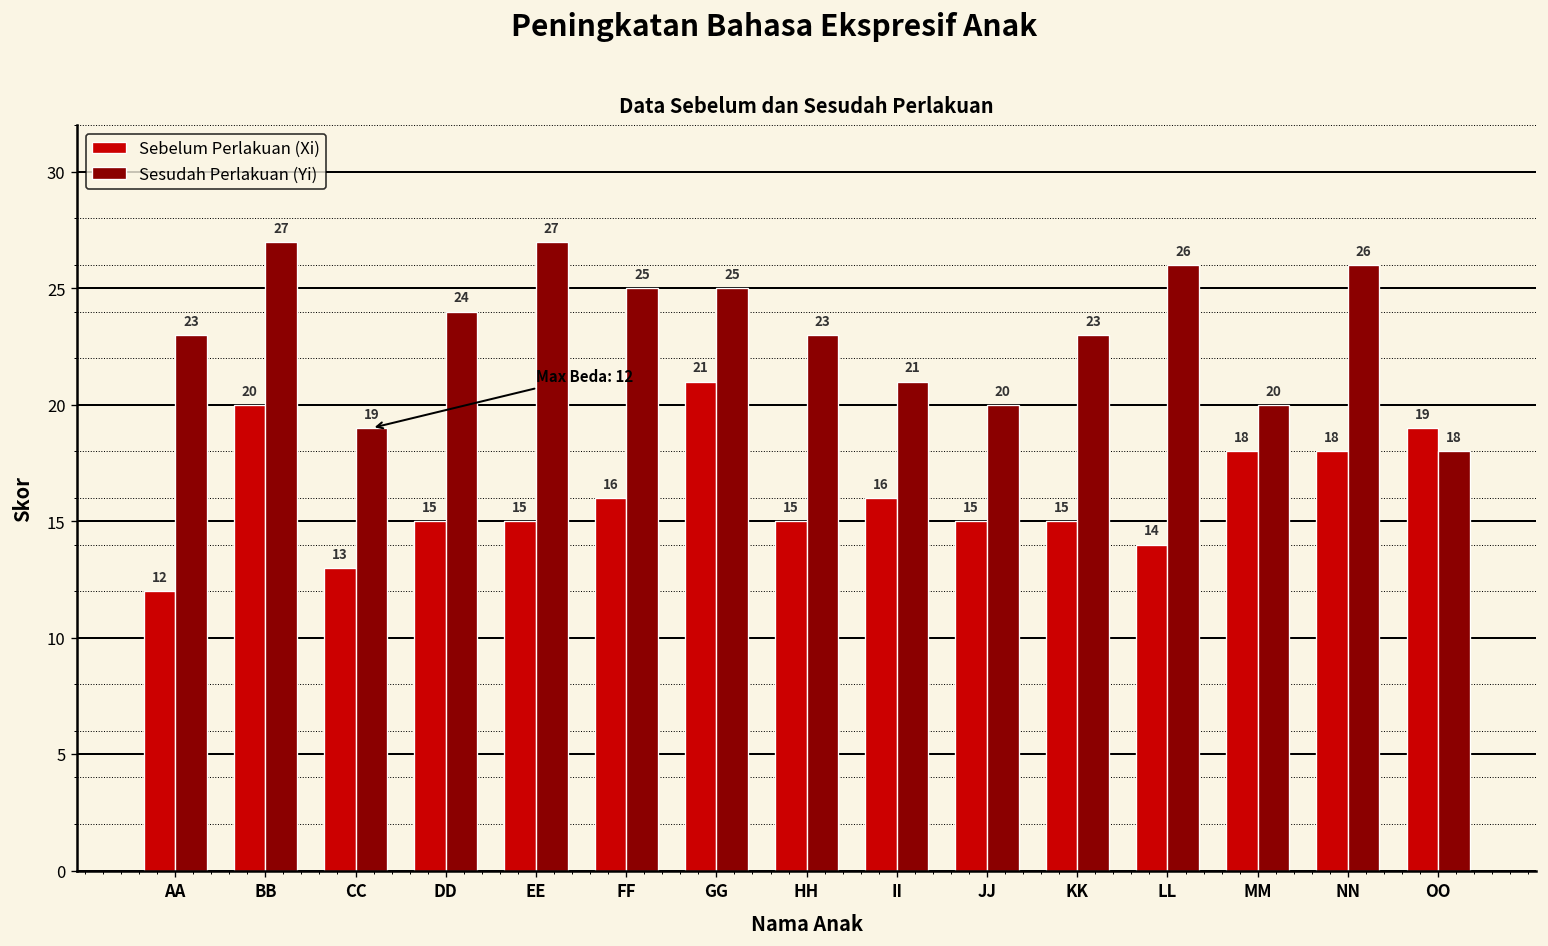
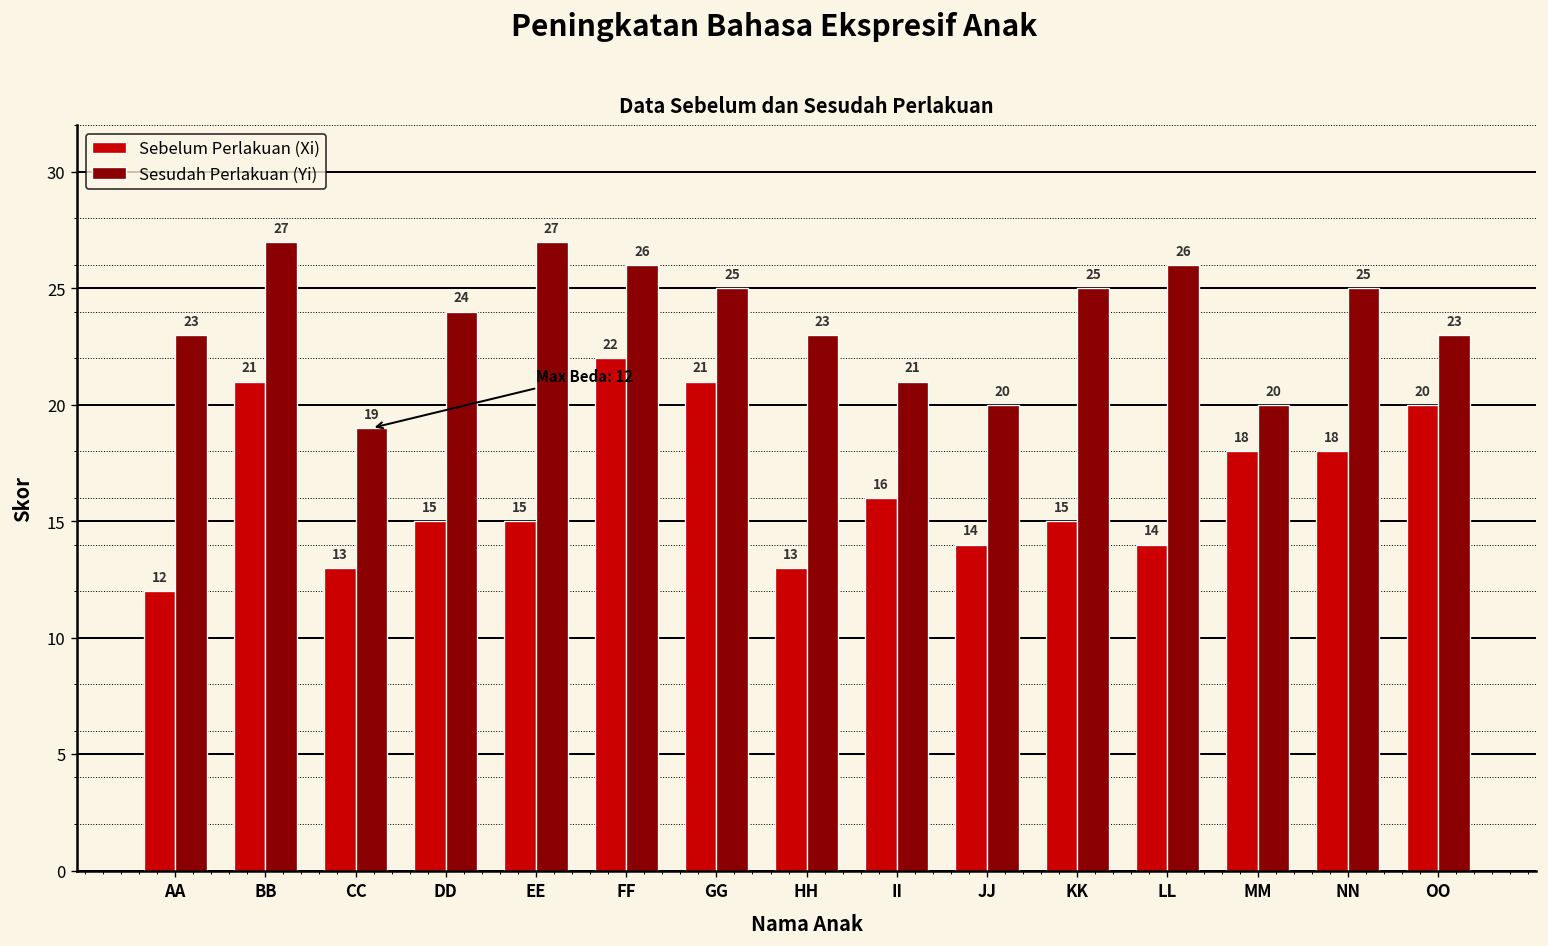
  {
    "Sebelum Perlakuan (Xi)": {
      "AA": 12,
-     "BB": 20,
+     "BB": 21,
      "CC": 13,
      "DD": 15,
      "EE": 15,
-     "FF": 16,
+     "FF": 22,
      "GG": 21,
-     "HH": 15,
+     "HH": 13,
      "II": 16,
-     "JJ": 15,
+     "JJ": 14,
      "KK": 15,
      "LL": 14,
      "MM": 18,
      "NN": 18,
-     "OO": 19
+     "OO": 20
    },
    "Sesudah Perlakuan (Yi)": {
      "AA": 23,
      "BB": 27,
      "DD": 24,
      "EE": 27,
-     "FF": 25,
+     "FF": 26,
      "GG": 25,
      "HH": 23,
      "II": 21,
      "JJ": 20,
-     "KK": 23,
+     "KK": 25,
      "LL": 26,
      "MM": 20,
-     "NN": 26,
-     "OO": 18
+     "NN": 25,
+     "OO": 23
    }
  }
